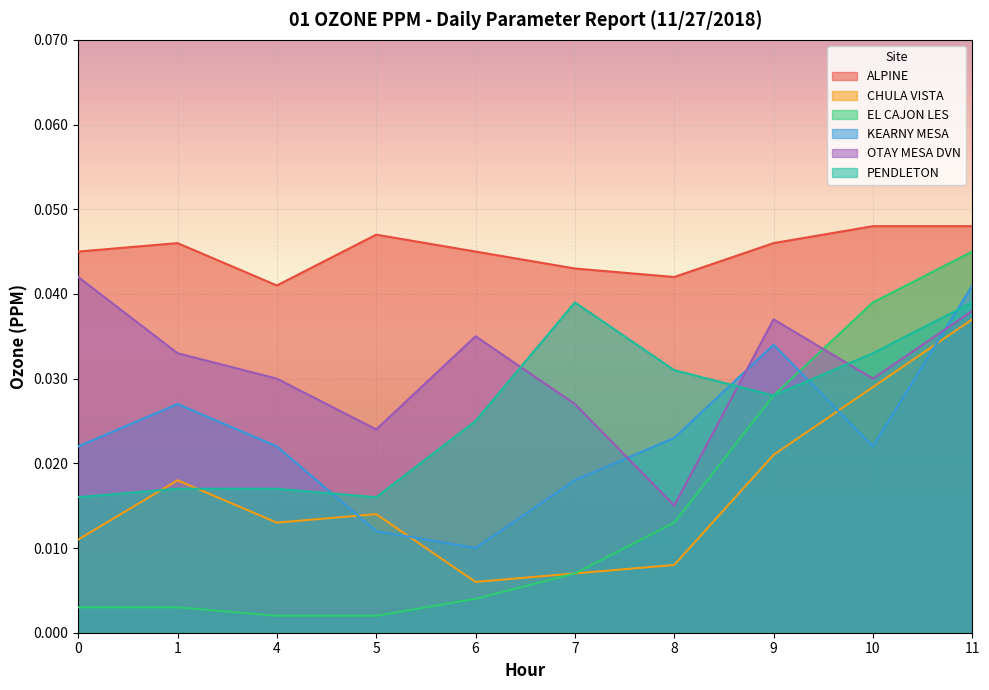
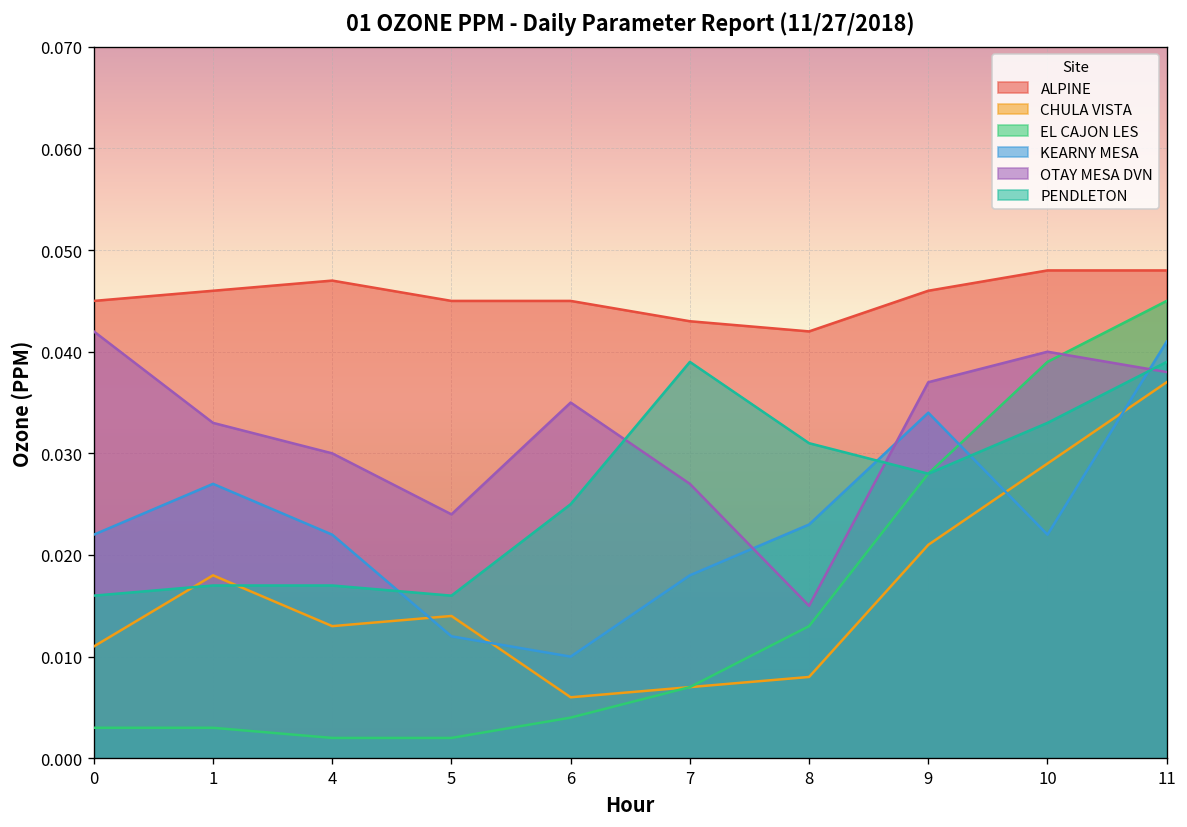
  {
    "ALPINE": {
      "0": 0.045,
      "1": 0.046,
-     "4": 0.041,
-     "5": 0.047,
+     "4": 0.047,
+     "5": 0.045,
      "6": 0.045,
      "7": 0.043,
      "8": 0.042,
      "9": 0.046,
      "10": 0.048,
      "11": 0.048
    },
    "CHULA VISTA": {
      "0": 0.011,
      "1": 0.018,
      "4": 0.013,
      "5": 0.014,
      "6": 0.006,
      "8": 0.008,
      "9": 0.021,
      "10": 0.029,
      "11": 0.037
    },
    "KEARNY MESA": {
      "0": 0.022,
      "1": 0.027,
      "4": 0.022,
      "5": 0.012,
      "6": 0.010,
      "7": 0.018,
      "8": 0.023,
      "9": 0.034,
      "10": 0.022,
      "11": 0.041
    },
    "OTAY MESA DVN": {
      "0": 0.042,
      "1": 0.033,
      "4": 0.03,
      "5": 0.024,
      "6": 0.035,
      "7": 0.027,
      "8": 0.015,
      "9": 0.037,
-     "10": 0.03,
+     "10": 0.04,
      "11": 0.038
    }
  }
